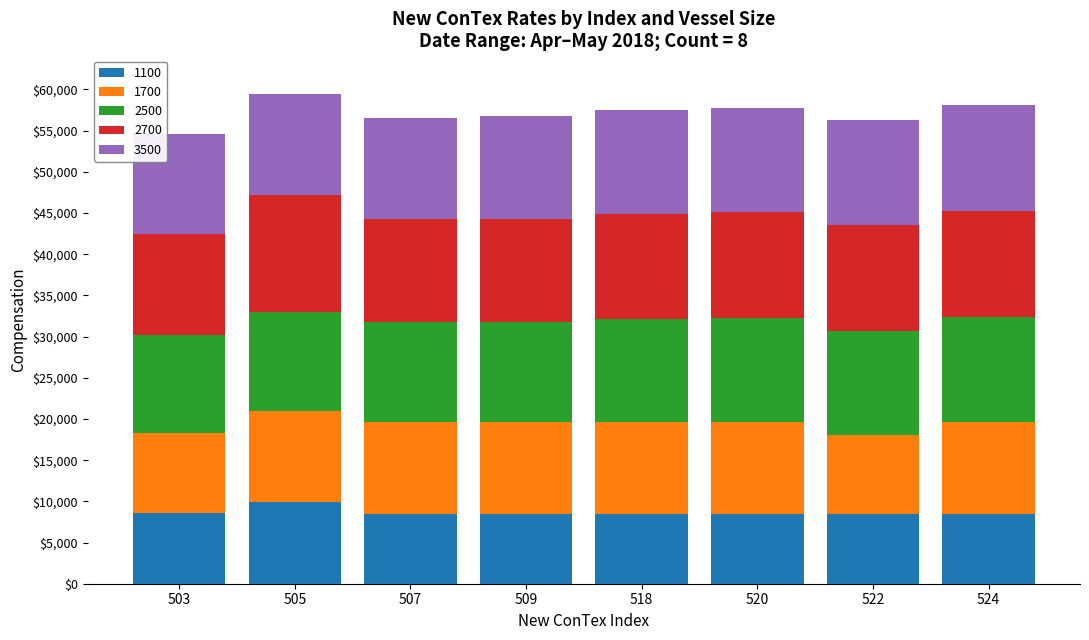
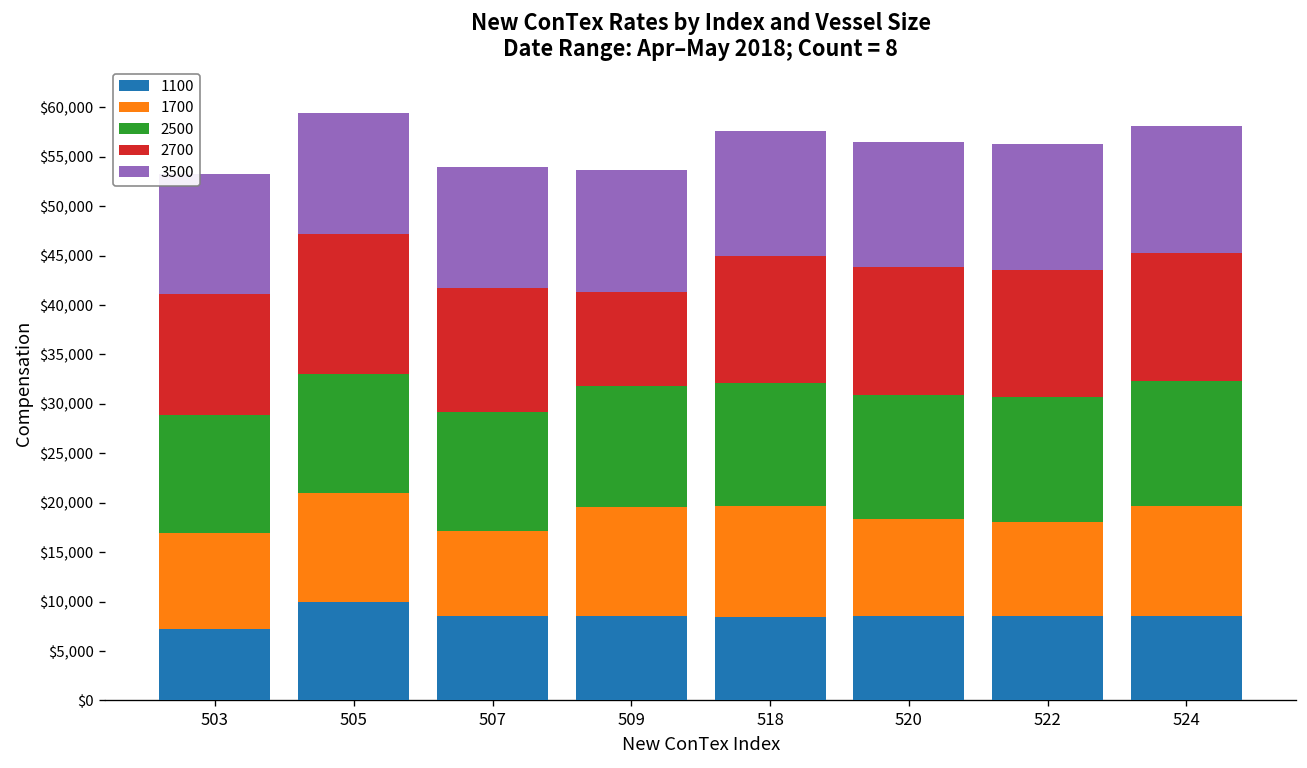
  {
    "1100": {
-     "503": "$9,000",
+     "503": "$7,000",
      "505": "$10,000",
      "507": "$9,000",
      "509": "$9,000",
      "518": "$8,000",
      "520": "$9,000",
      "522": "$9,000",
      "524": "$9,000"
    },
    "1700": {
      "503": "$10,000",
      "505": "$11,000",
-     "507": "$11,000",
+     "507": "$9,000",
      "509": "$11,000",
      "518": "$11,000",
-     "520": "$11,000",
+     "520": "$10,000",
      "522": "$10,000",
      "524": "$11,000"
    },
    "2500": {
      "503": "$12,000",
      "505": "$12,000",
      "507": "$12,000",
      "509": "$12,000",
      "518": "$12,000",
      "520": "$13,000",
      "522": "$13,000",
      "524": "$13,000"
    },
    "2700": {
      "503": "$12,000",
      "505": "$14,000",
      "507": "$12,000",
-     "509": "$13,000",
+     "509": "$9,000",
      "518": "$13,000",
      "520": "$13,000",
      "522": "$13,000",
      "524": "$13,000"
    },
    "3500": {
      "503": "$12,000",
      "505": "$12,000",
      "507": "$12,000",
      "509": "$12,000",
      "518": "$13,000",
      "520": "$13,000",
      "522": "$13,000",
      "524": "$13,000"
    }
  }
